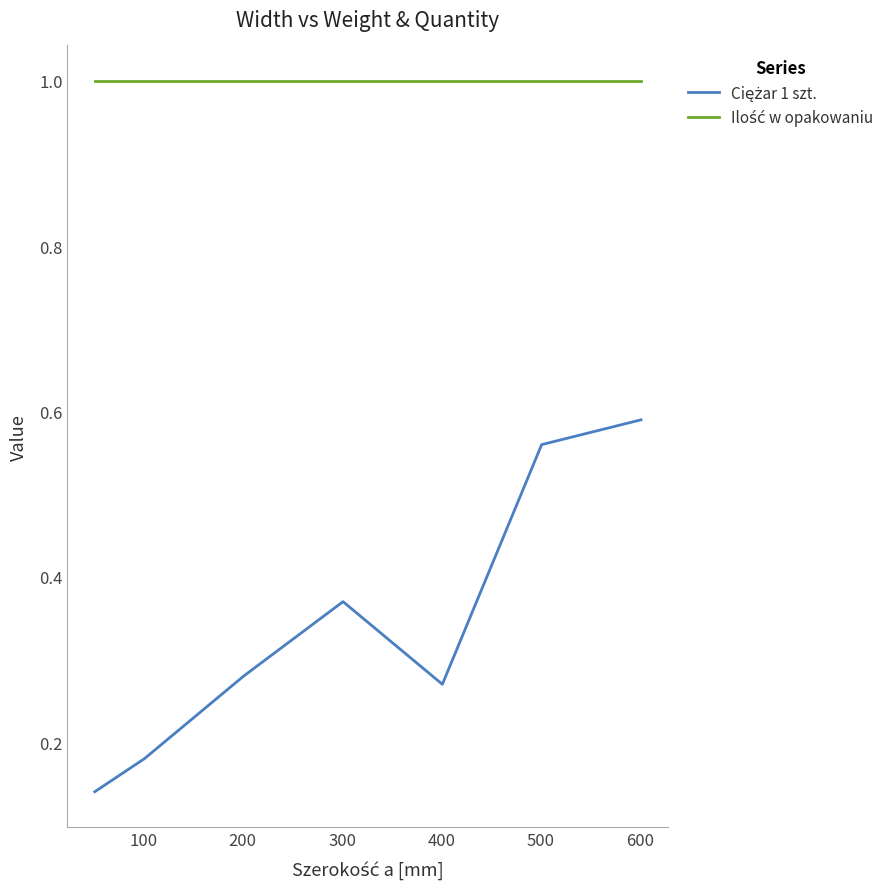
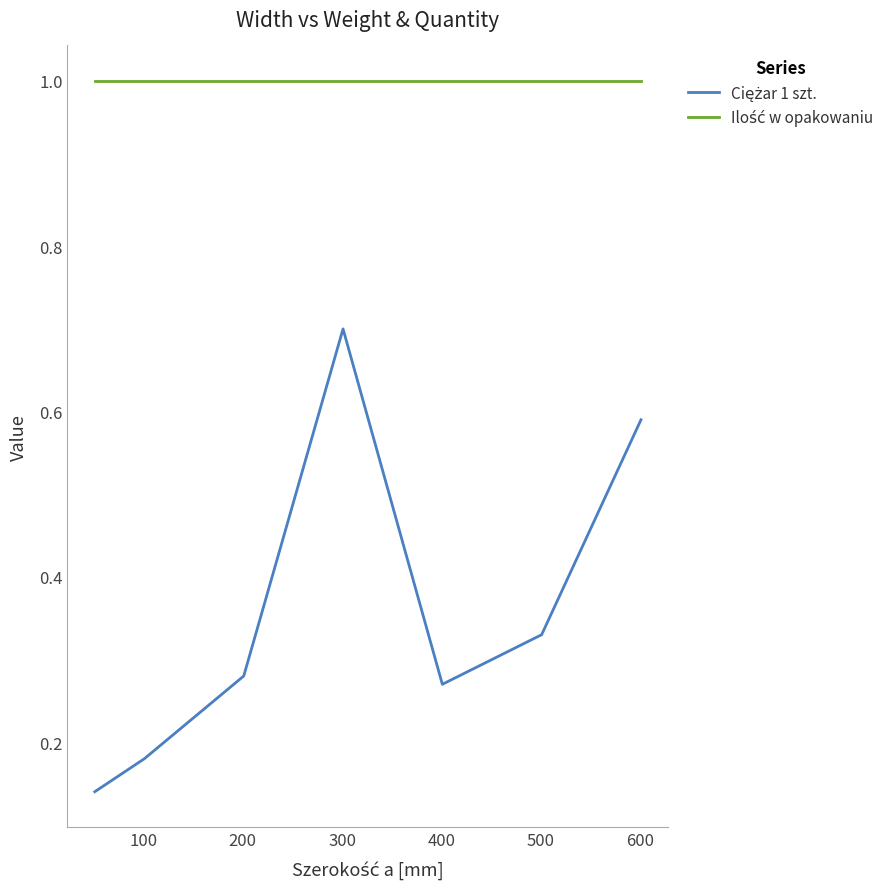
  {
    "Ciężar 1 szt.": {
      "100": 0.18,
      "200": 0.28,
-     "300": 0.37,
+     "300": 0.70,
      "400": 0.27,
-     "500": 0.56,
+     "500": 0.33,
      "600": 0.59
    },
    "Ilość w opakowaniu": {
      "100": 1.00,
      "200": 1.00,
      "300": 1.00,
      "400": 1.00,
      "500": 1.00,
      "600": 1.00
    }
  }
